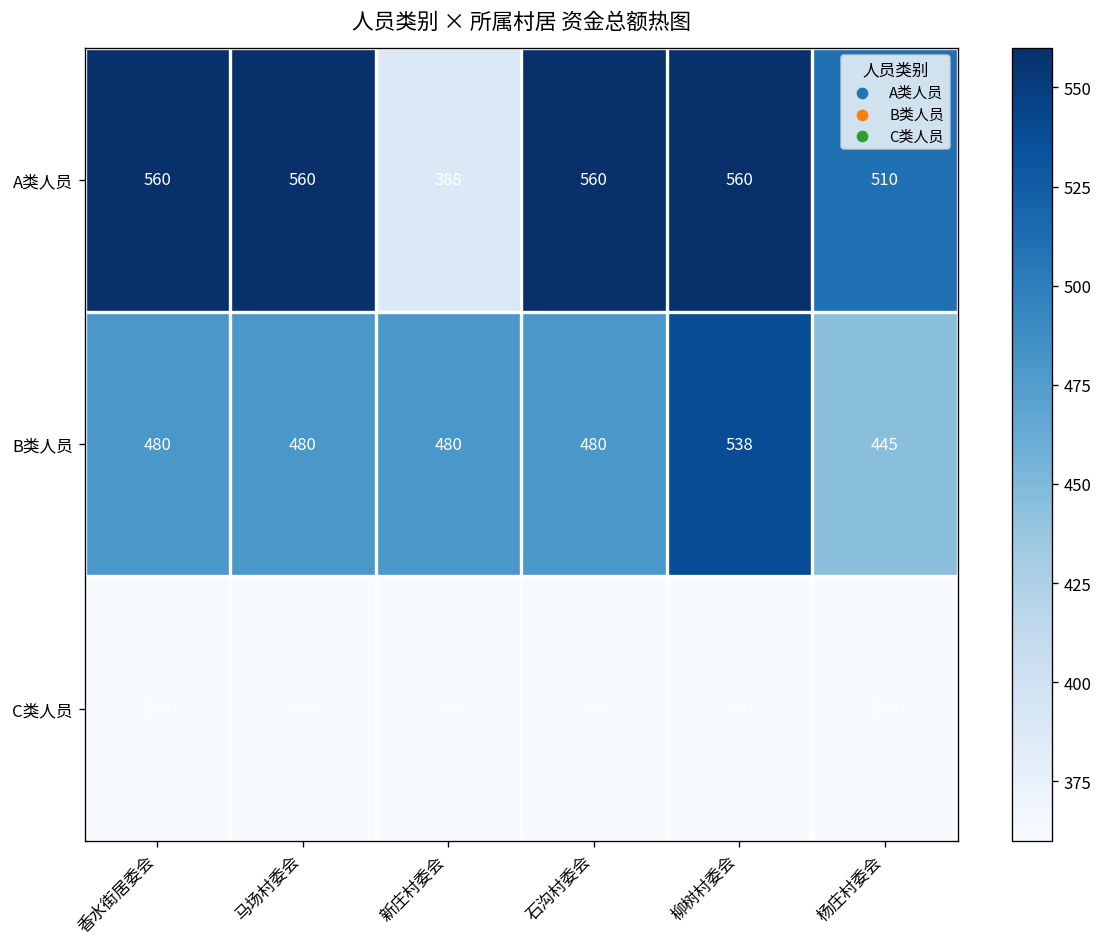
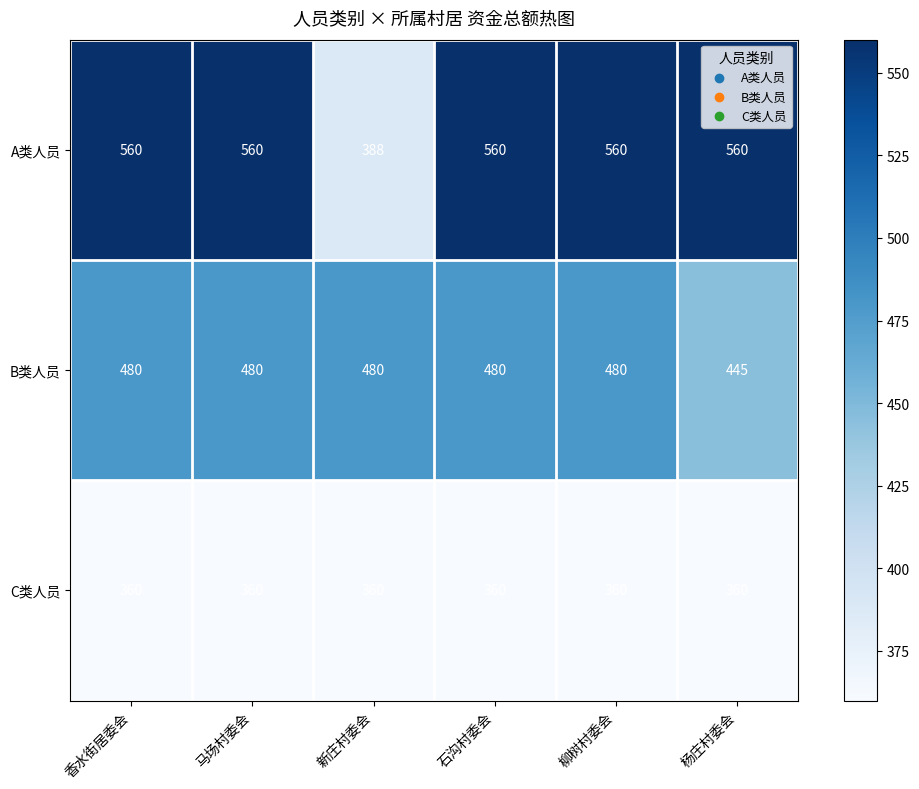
  {
    "A类人员": {
      "香水街居委会": 560,
      "马场村委会": 560,
      "石沟村委会": 560,
      "柳树村委会": 560,
-     "杨庄村委会": 510
+     "杨庄村委会": 560
    },
    "B类人员": {
      "香水街居委会": 480,
      "马场村委会": 480,
      "新庄村委会": 480,
      "石沟村委会": 480,
-     "柳树村委会": 538,
+     "柳树村委会": 480,
      "杨庄村委会": 445
    }
  }
